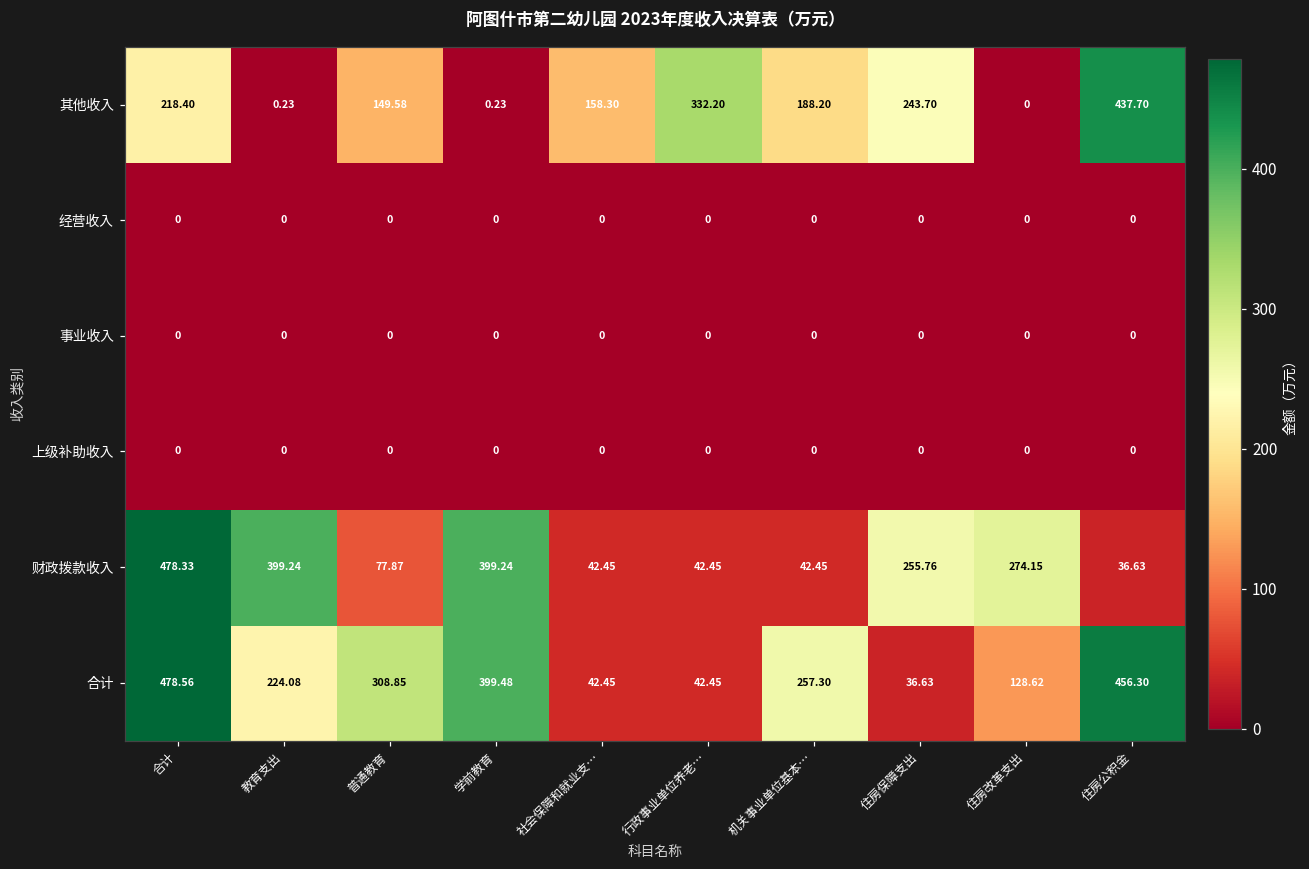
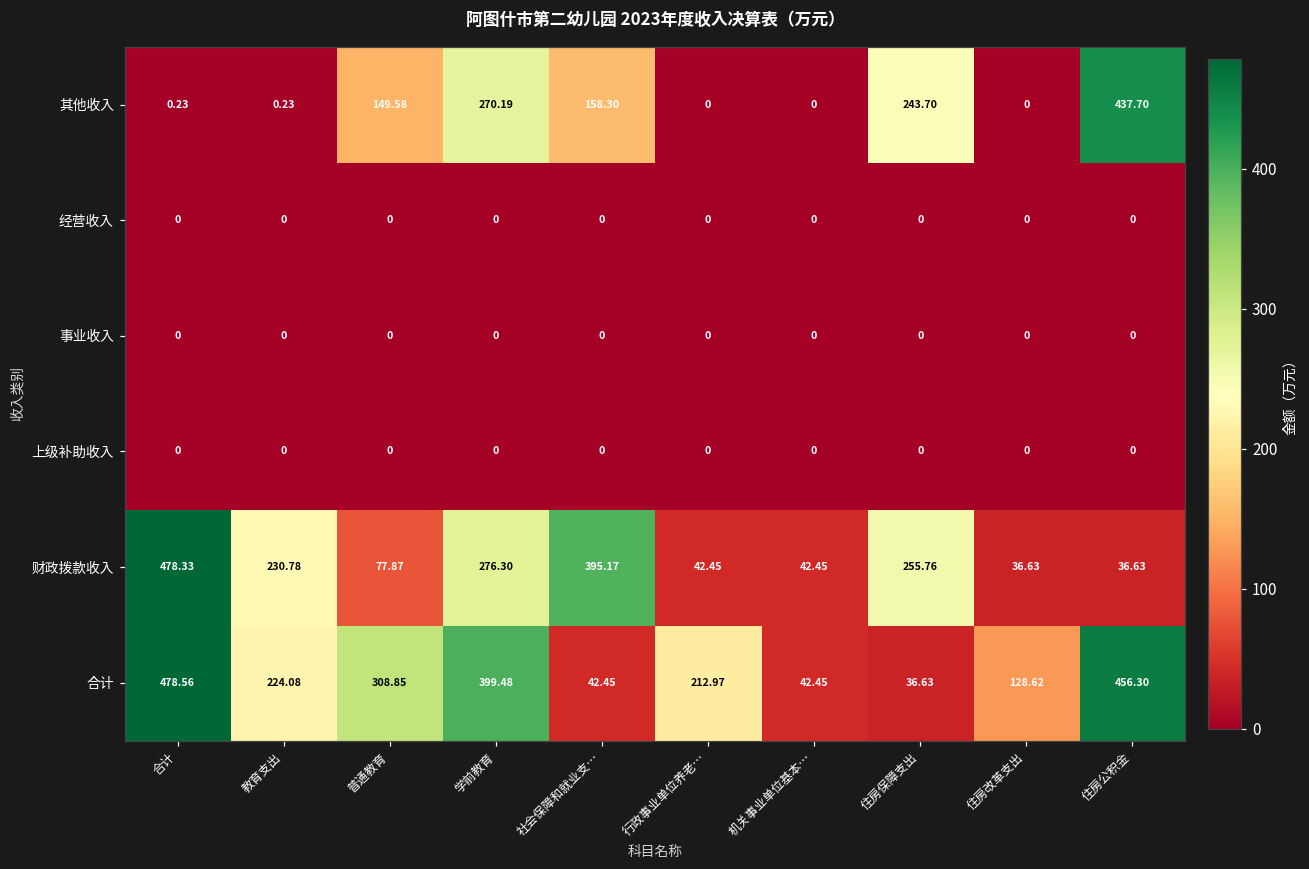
  {
    "其他收入": {
-     "合计": 218.40,
+     "合计": 0.23,
      "教育支出": 0.23,
      "普通教育": 149.58,
-     "学前教育": 0.23,
+     "学前教育": 270.19,
      "社会保障和就业支…": 158.30,
-     "行政事业单位养老…": 332.20,
-     "机关事业单位基本…": 188.20,
+     "行政事业单位养老…": 0,
+     "机关事业单位基本…": 0,
      "住房保障支出": 243.70,
      "住房改革支出": 0,
      "住房公积金": 437.70
    },
    "经营收入": {
      "合计": 0,
      "教育支出": 0,
      "普通教育": 0,
      "学前教育": 0,
      "社会保障和就业支…": 0,
      "行政事业单位养老…": 0,
      "机关事业单位基本…": 0,
      "住房保障支出": 0,
      "住房改革支出": 0,
      "住房公积金": 0
    },
    "事业收入": {
      "合计": 0,
      "教育支出": 0,
      "普通教育": 0,
      "学前教育": 0,
      "社会保障和就业支…": 0,
      "行政事业单位养老…": 0,
      "机关事业单位基本…": 0,
      "住房保障支出": 0,
      "住房改革支出": 0,
      "住房公积金": 0
    },
    "上级补助收入": {
      "合计": 0,
      "教育支出": 0,
      "普通教育": 0,
      "学前教育": 0,
      "社会保障和就业支…": 0,
      "行政事业单位养老…": 0,
      "机关事业单位基本…": 0,
      "住房保障支出": 0,
      "住房改革支出": 0,
      "住房公积金": 0
    },
    "财政拨款收入": {
      "合计": 478.33,
-     "教育支出": 399.24,
+     "教育支出": 230.78,
      "普通教育": 77.87,
-     "学前教育": 399.24,
-     "社会保障和就业支…": 42.45,
+     "学前教育": 276.30,
+     "社会保障和就业支…": 395.17,
      "行政事业单位养老…": 42.45,
      "机关事业单位基本…": 42.45,
      "住房保障支出": 255.76,
-     "住房改革支出": 274.15,
+     "住房改革支出": 36.63,
      "住房公积金": 36.63
    },
    "合计": {
      "合计": 478.56,
      "教育支出": 224.08,
      "普通教育": 308.85,
      "学前教育": 399.48,
      "社会保障和就业支…": 42.45,
-     "行政事业单位养老…": 42.45,
-     "机关事业单位基本…": 257.30,
+     "行政事业单位养老…": 212.97,
+     "机关事业单位基本…": 42.45,
      "住房保障支出": 36.63,
      "住房改革支出": 128.62,
      "住房公积金": 456.30
    }
  }
